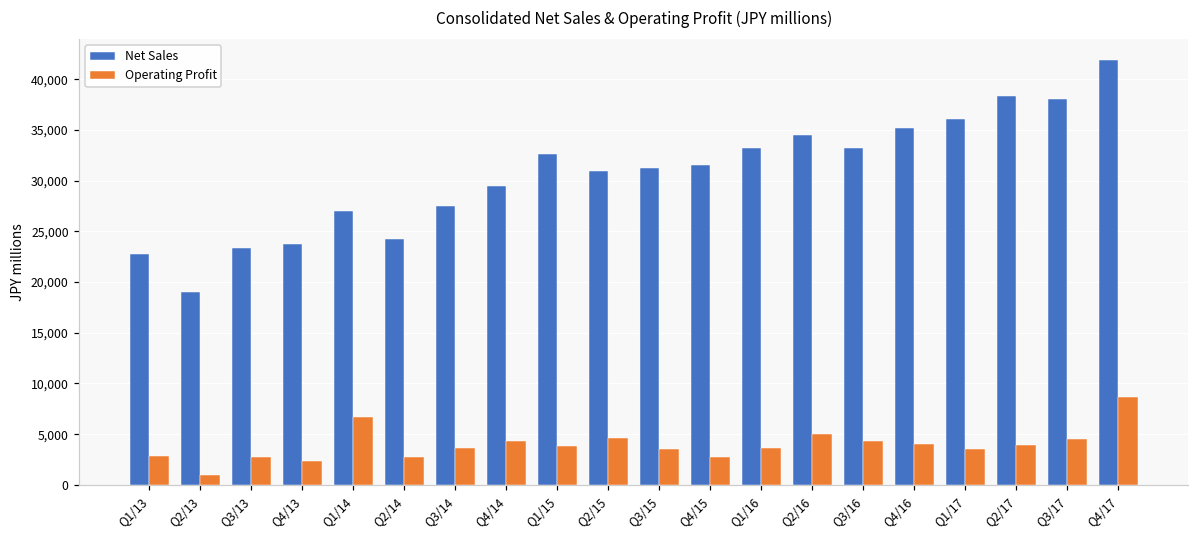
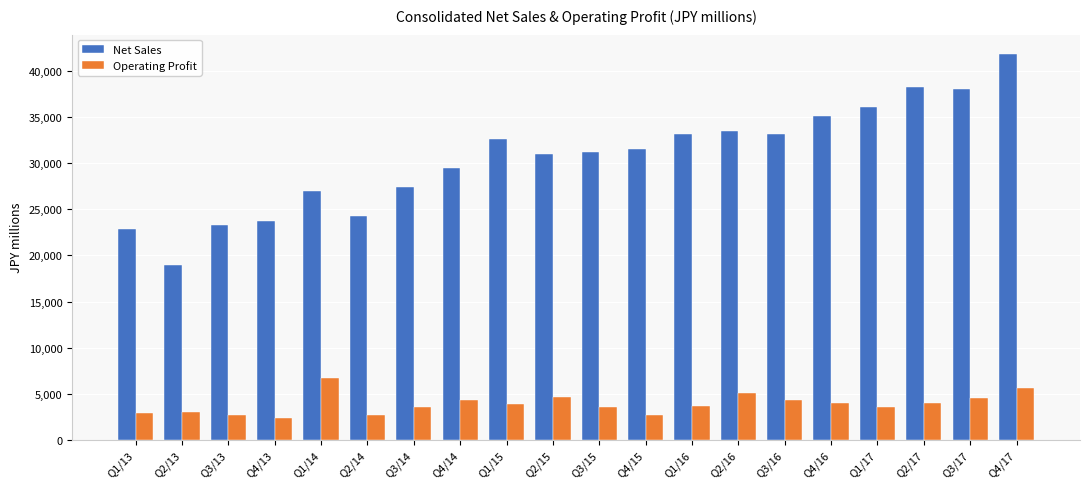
  {
    "Net Sales": {
      "Q1/13": "23,000",
      "Q2/13": "19,000",
      "Q3/13": "23,000",
      "Q4/13": "24,000",
      "Q1/14": "27,000",
      "Q2/14": "24,000",
      "Q3/14": "27,000",
      "Q4/14": "29,000",
      "Q1/15": "33,000",
      "Q2/15": "31,000",
      "Q3/15": "31,000",
      "Q4/15": "32,000",
      "Q1/16": "33,000",
-     "Q2/16": "34,500",
+     "Q2/16": "33,500",
      "Q3/16": "33,000",
      "Q4/16": "35,000",
      "Q1/17": "36,000",
      "Q2/17": "38,000",
      "Q3/17": "38,000",
      "Q4/17": "42,000"
    },
    "Operating Profit": {
      "Q1/13": "3,000",
-     "Q2/13": "1,000",
+     "Q2/13": "3,000",
      "Q3/13": "3,000",
      "Q4/13": "2,000",
      "Q1/14": "7,000",
      "Q2/14": "3,000",
      "Q3/14": "4,000",
      "Q4/14": "4,000",
      "Q1/15": "4,000",
      "Q2/15": "5,000",
      "Q3/15": "4,000",
      "Q4/15": "3,000",
      "Q1/16": "4,000",
      "Q2/16": "5,000",
      "Q3/16": "4,000",
      "Q4/16": "4,000",
      "Q1/17": "4,000",
      "Q2/17": "4,000",
      "Q3/17": "4,000",
-     "Q4/17": "9,000"
+     "Q4/17": "6,000"
    }
  }
